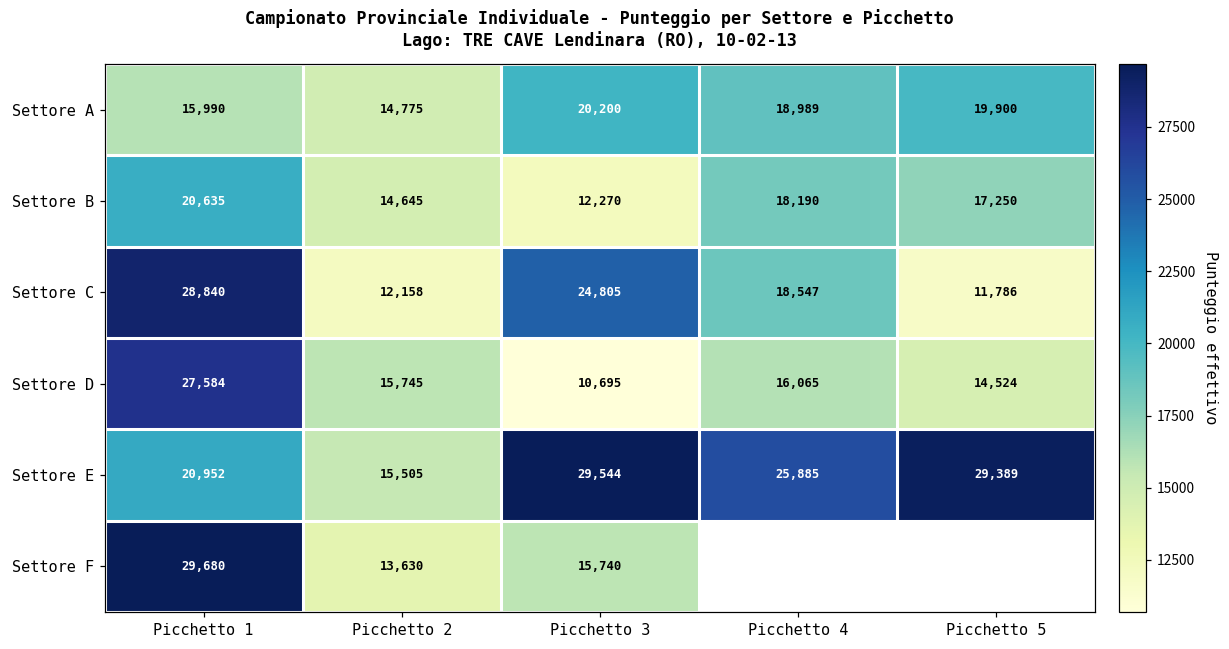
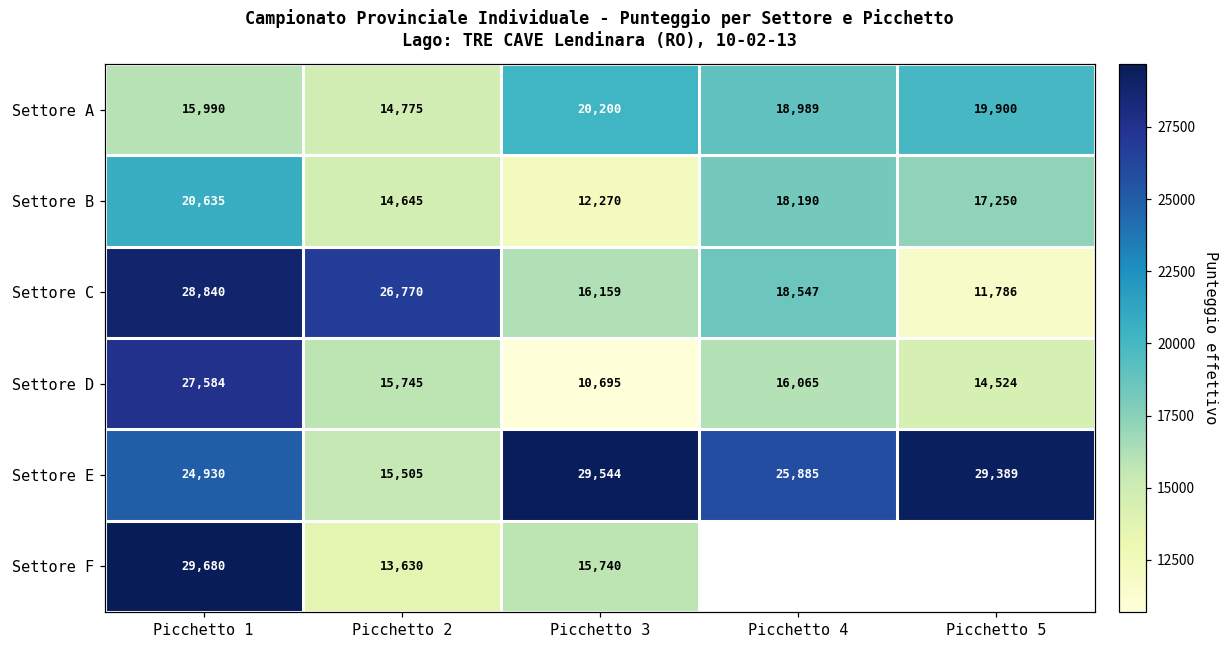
  {
    "Settore A": {
      "Picchetto 1": "15,990",
      "Picchetto 2": "14,775",
      "Picchetto 3": "20,200",
      "Picchetto 4": "18,989",
      "Picchetto 5": "19,900"
    },
    "Settore B": {
      "Picchetto 1": "20,635",
      "Picchetto 2": "14,645",
      "Picchetto 3": "12,270",
      "Picchetto 4": "18,190",
      "Picchetto 5": "17,250"
    },
    "Settore C": {
      "Picchetto 1": "28,840",
-     "Picchetto 2": "12,158",
-     "Picchetto 3": "24,805",
+     "Picchetto 2": "26,770",
+     "Picchetto 3": "16,159",
      "Picchetto 4": "18,547",
      "Picchetto 5": "11,786"
    },
    "Settore D": {
      "Picchetto 1": "27,584",
      "Picchetto 2": "15,745",
      "Picchetto 3": "10,695",
      "Picchetto 4": "16,065",
      "Picchetto 5": "14,524"
    },
    "Settore E": {
-     "Picchetto 1": "20,952",
+     "Picchetto 1": "24,930",
      "Picchetto 2": "15,505",
      "Picchetto 3": "29,544",
      "Picchetto 4": "25,885",
      "Picchetto 5": "29,389"
    },
    "Settore F": {
      "Picchetto 1": "29,680",
      "Picchetto 2": "13,630",
      "Picchetto 3": "15,740"
    }
  }
